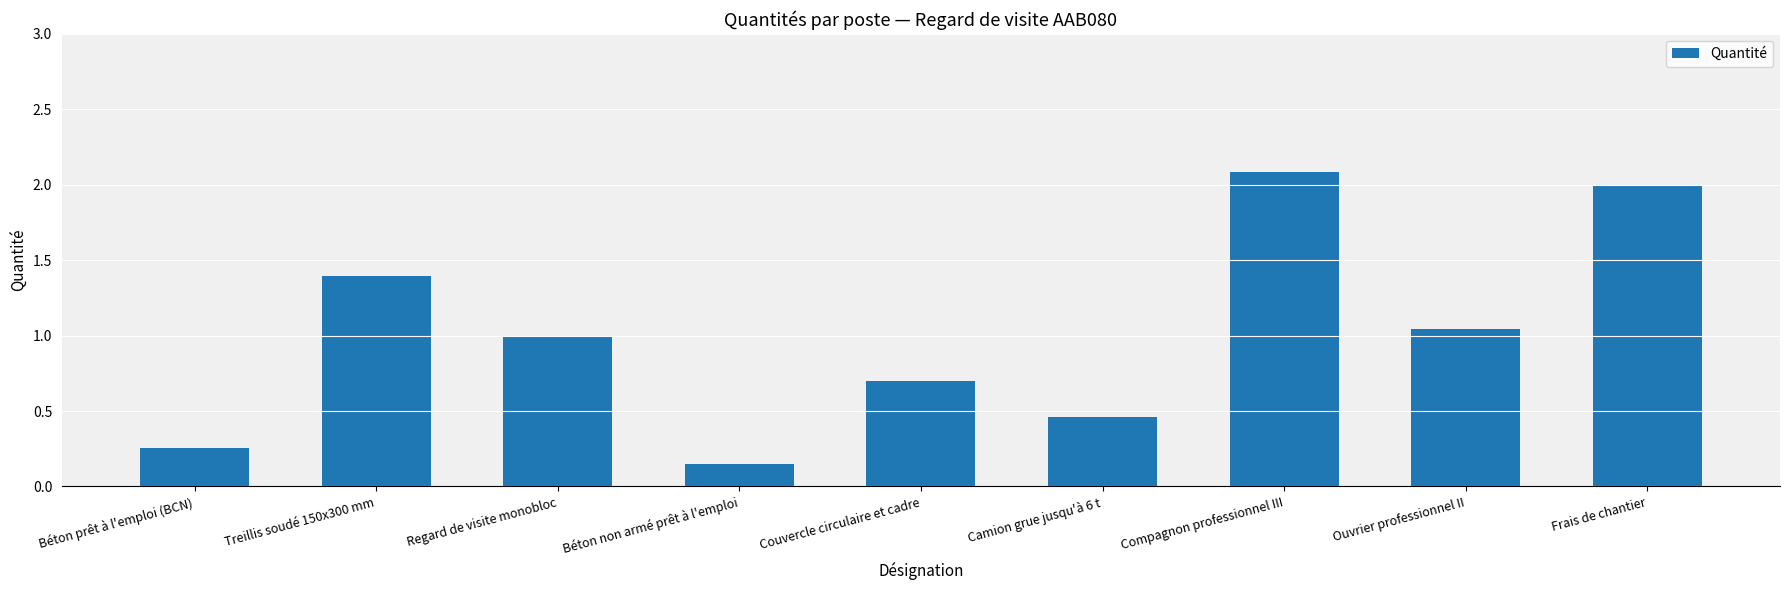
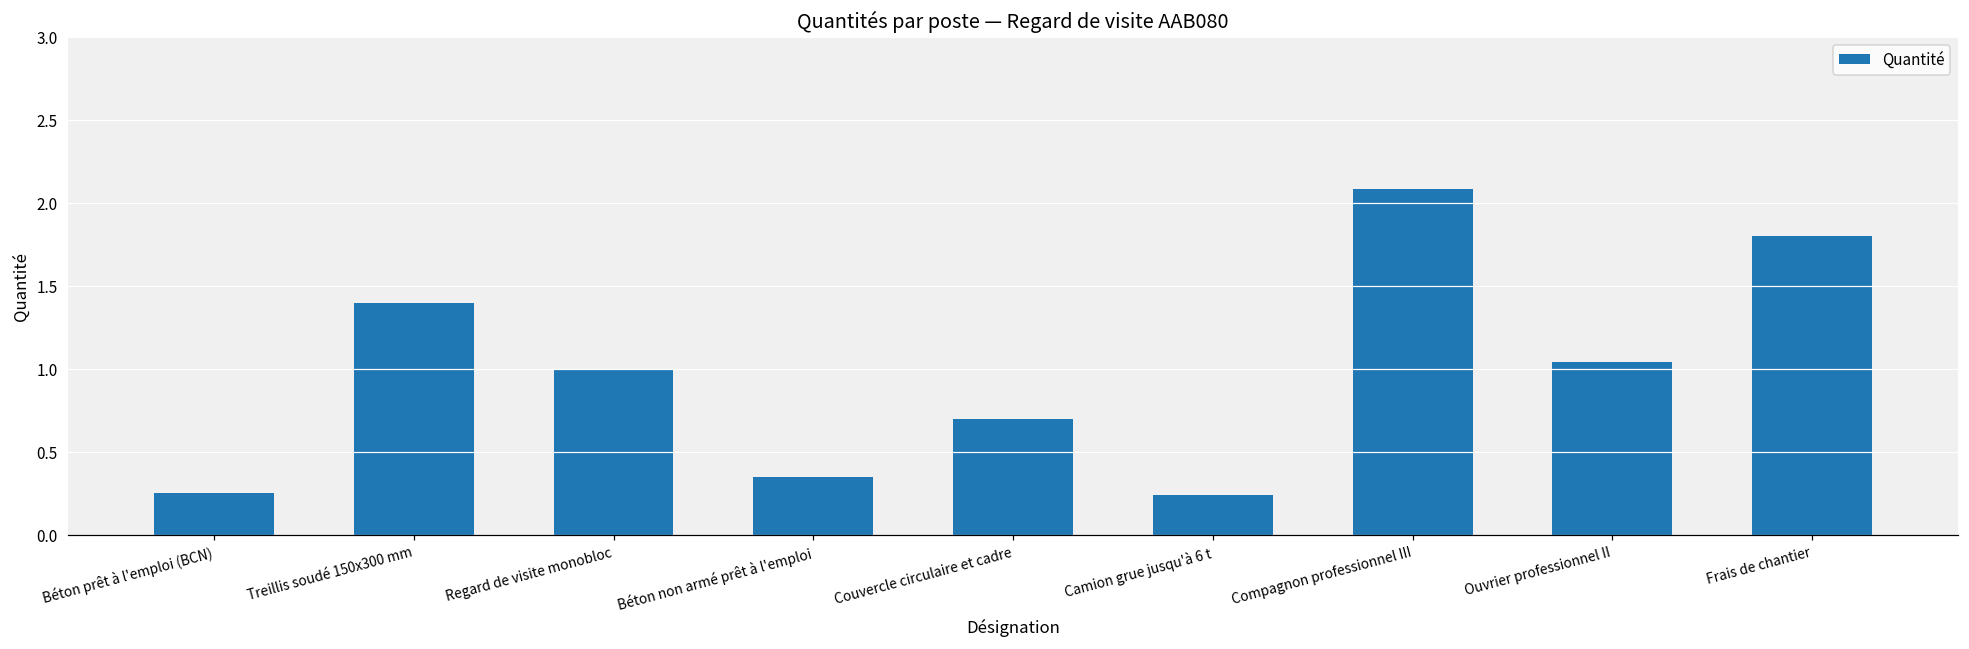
  {
    "Béton prêt à l'emploi (BCN)": 0.26,
    "Treillis soudé 150x300 mm": 1.40,
    "Regard de visite monobloc": 1.00,
-   "Béton non armé prêt à l'emploi": 0.15,
+   "Béton non armé prêt à l'emploi": 0.35,
    "Couvercle circulaire et cadre": 0.70,
-   "Camion grue jusqu'à 6 t": 0.46,
+   "Camion grue jusqu'à 6 t": 0.24,
    "Compagnon professionnel III": 2.09,
    "Ouvrier professionnel II": 1.04,
-   "Frais de chantier": 2.0
+   "Frais de chantier": 1.8
  }
